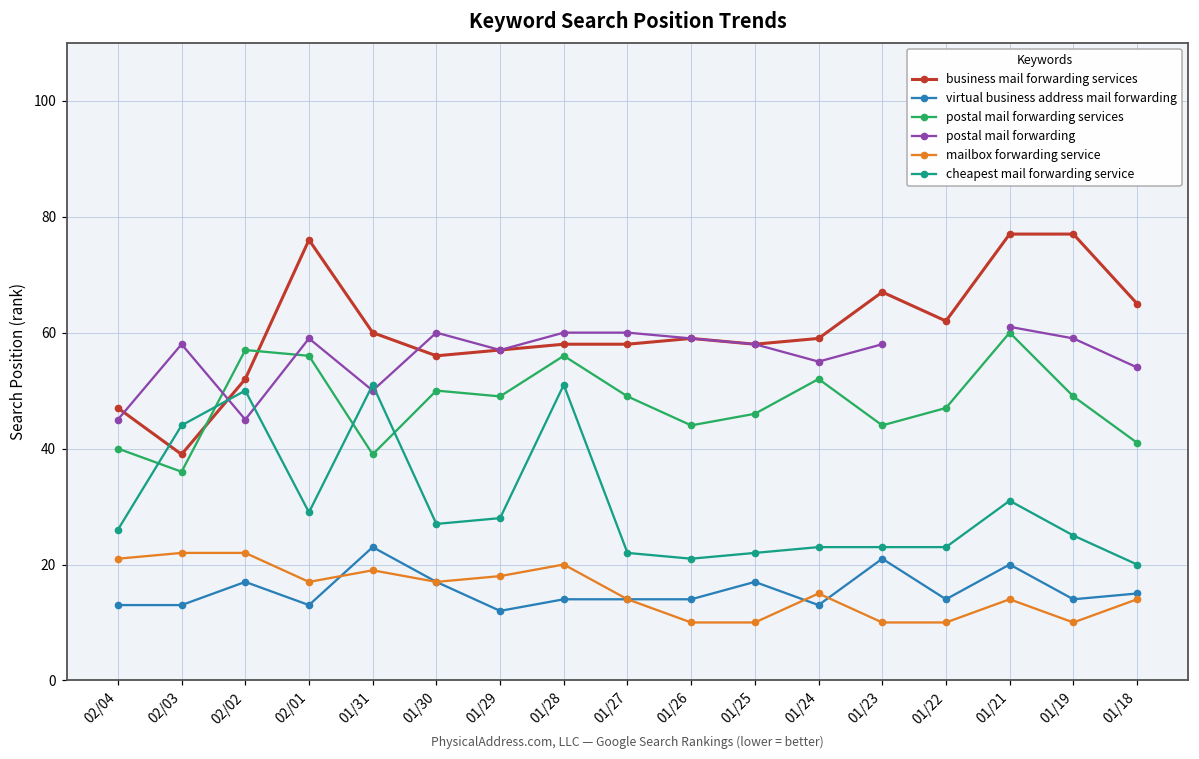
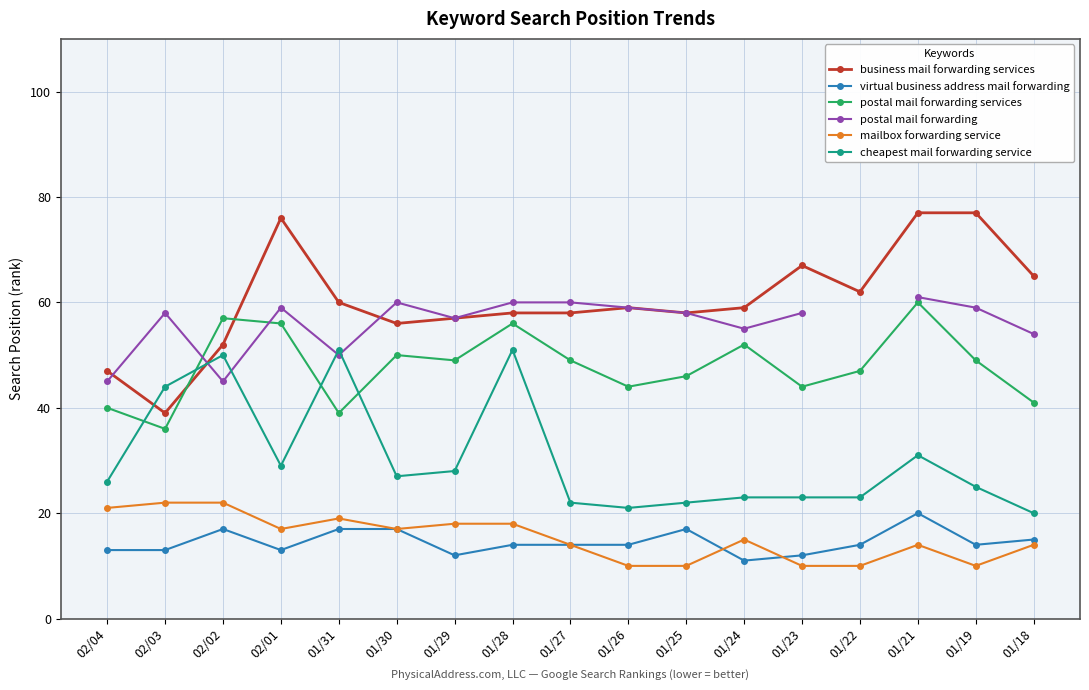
  {
    "business mail forwarding services": {
      "02/04": 47,
      "02/03": 39,
      "02/02": 52,
      "02/01": 76,
      "01/31": 60,
      "01/30": 56,
      "01/28": 58,
      "01/27": 58,
      "01/24": 59,
      "01/23": 67,
      "01/22": 62,
      "01/21": 77,
      "01/19": 77,
      "01/18": 65
    },
    "virtual business address mail forwarding": {
      "02/04": 13,
      "02/03": 13,
      "02/02": 17,
      "02/01": 13,
-     "01/31": 23,
+     "01/31": 17,
      "01/29": 12,
      "01/28": 14,
      "01/26": 14,
      "01/25": 17,
-     "01/24": 13,
-     "01/23": 21,
+     "01/24": 11,
+     "01/23": 12,
      "01/22": 14,
      "01/21": 20,
      "01/19": 14,
      "01/18": 15
    },
    "postal mail forwarding": {
      "02/04": 45,
      "02/03": 58,
      "02/02": 45,
      "02/01": 59,
      "01/31": 50,
      "01/30": 60,
      "01/28": 60,
      "01/27": 60,
      "01/24": 55,
      "01/23": 58,
      "01/21": 61,
      "01/19": 59,
      "01/18": 54
    },
    "mailbox forwarding service": {
      "02/04": 21,
      "02/03": 22,
      "02/02": 22,
      "02/01": 17,
      "01/31": 19,
      "01/29": 18,
-     "01/28": 20,
+     "01/28": 18,
      "01/26": 10,
      "01/25": 10,
      "01/24": 15,
      "01/23": 10,
      "01/22": 10,
      "01/21": 14,
      "01/19": 10,
      "01/18": 14
    }
  }
